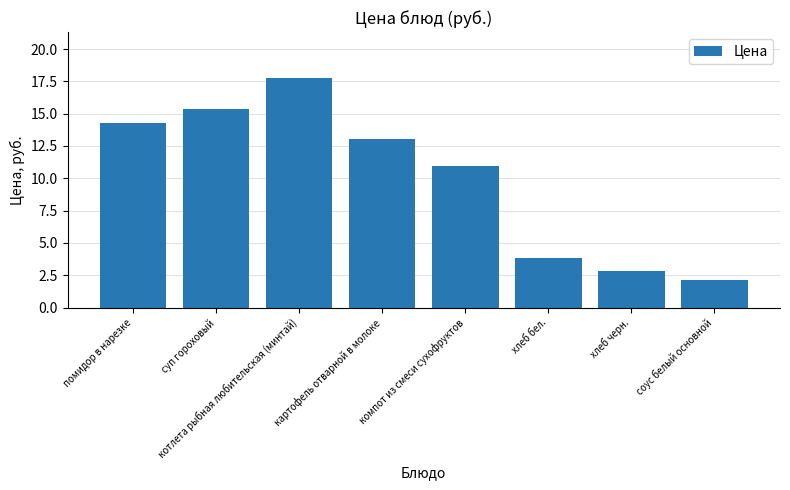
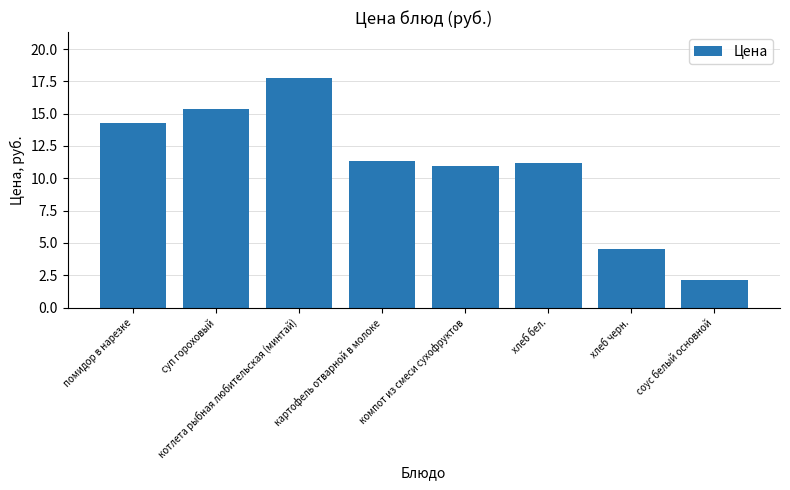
  {
    "помидор в нарезке": 14.3,
    "суп гороховый": 15.4,
    "котлета рыбная любительская (минтай)": 17.8,
-   "картофель отварной в молоке": 13.0,
+   "картофель отварной в молоке": 11.4,
    "компот из смеси сухофруктов": 10.9,
-   "хлеб бел.": 3.8,
-   "хлеб черн.": 2.8,
+   "хлеб бел.": 11.2,
+   "хлеб черн.": 4.5,
    "соус белый основной": 2.1
  }
